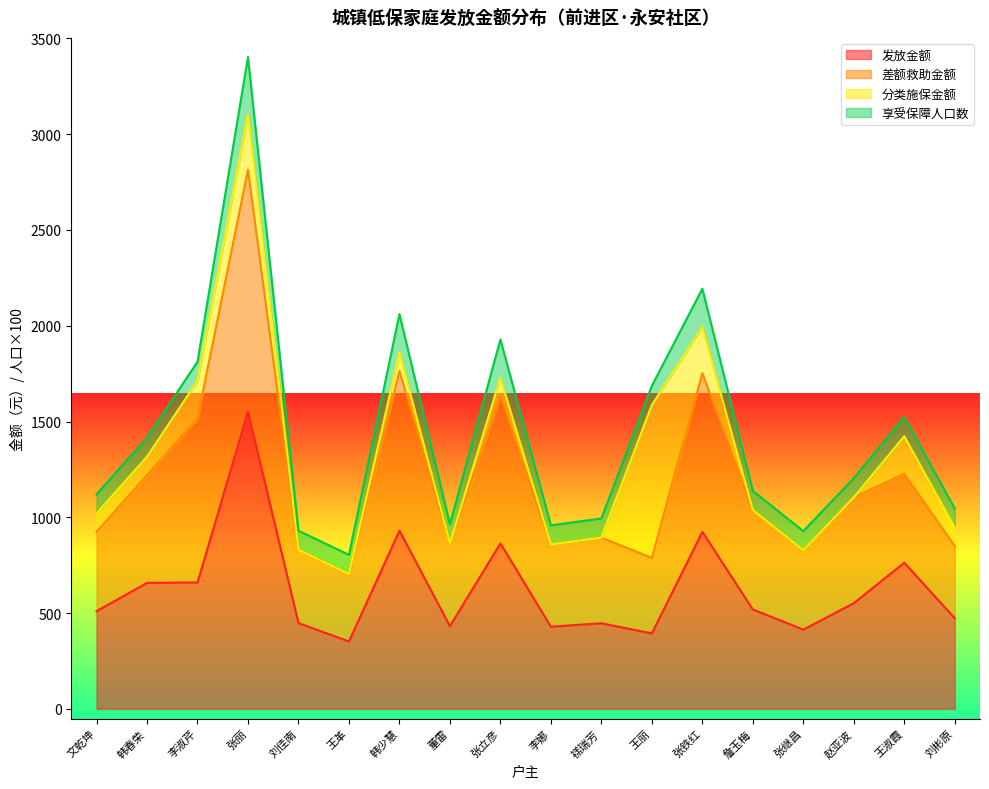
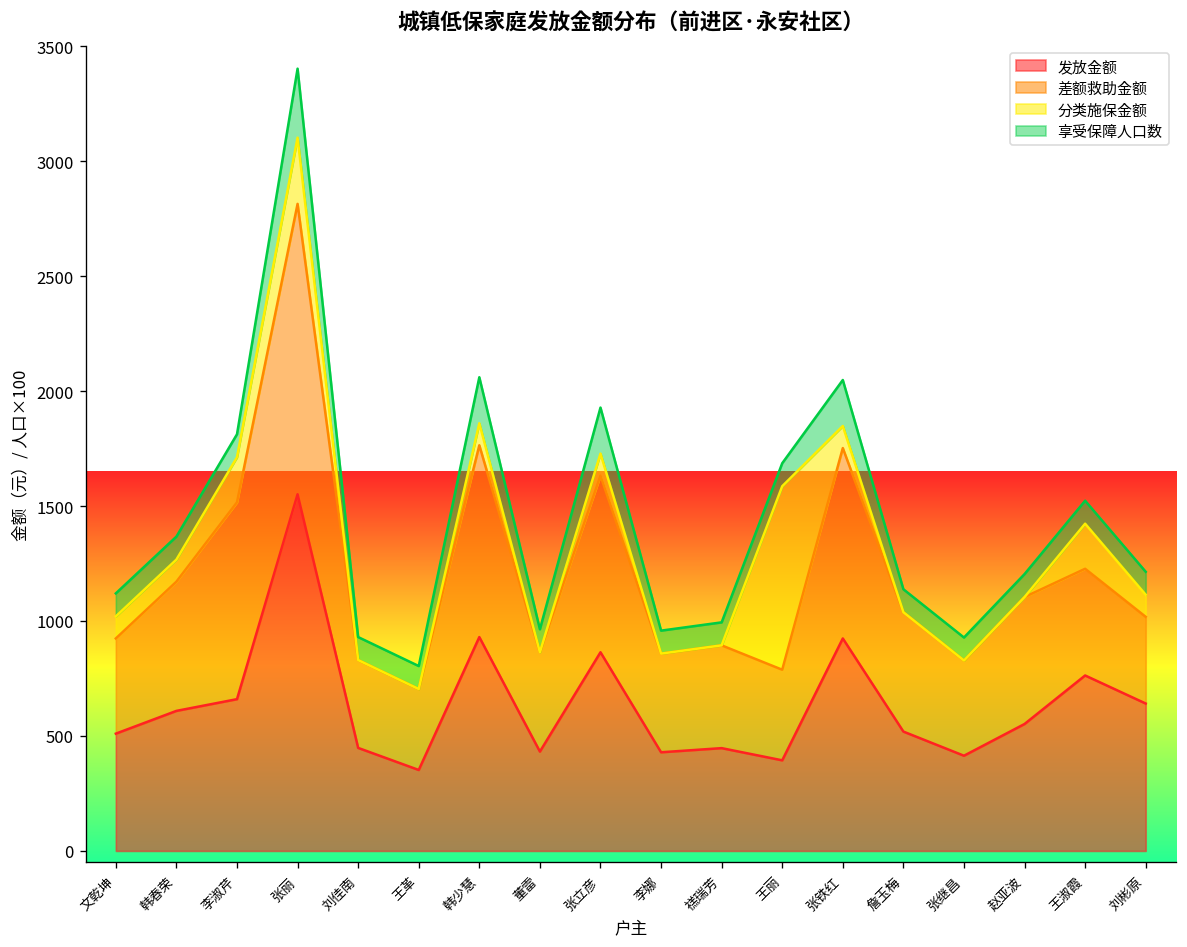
  {
    "发放金额": {
      "文乾坤": 510,
-     "韩春荣": 660,
+     "韩春荣": 610,
      "李淑芹": 660,
      "张丽": 1550,
      "刘佳南": 450,
      "王革": 350,
      "韩少慧": 930,
      "董雷": 430,
      "张立彦": 860,
      "李娜": 430,
      "禚瑞芳": 450,
      "王丽": 390,
      "张铁红": 920,
      "詹玉梅": 520,
      "张继昌": 410,
      "赵亚波": 550,
      "王淑霞": 760,
-     "刘彬原": 470
+     "刘彬原": 640
    },
    "差额救助金额": {
      "文乾坤": 410,
      "韩春荣": 560,
      "李淑芹": 860,
      "张丽": 1260,
      "韩少慧": 830,
      "张立彦": 770,
      "王丽": 390,
      "张铁红": 830,
      "王淑霞": 460,
      "刘彬原": 380
    },
    "分类施保金额": {
      "文乾坤": 100,
      "韩春荣": 100,
      "李淑芹": 200,
      "张丽": 290,
      "韩少慧": 100,
      "张立彦": 100,
      "王丽": 800,
-     "张铁红": 240,
+     "张铁红": 100,
      "王淑霞": 200,
      "刘彬原": 100
    },
    "享受保障人口数": {
      "文乾坤": 100,
      "韩春荣": 100,
      "李淑芹": 100,
      "张丽": 300,
      "刘佳南": 100,
      "王革": 100,
      "韩少慧": 200,
      "董雷": 100,
      "张立彦": 200,
      "李娜": 100,
      "禚瑞芳": 100,
      "王丽": 100,
      "张铁红": 200,
      "詹玉梅": 100,
      "张继昌": 100,
      "赵亚波": 100,
      "王淑霞": 100,
      "刘彬原": 100
    }
  }
